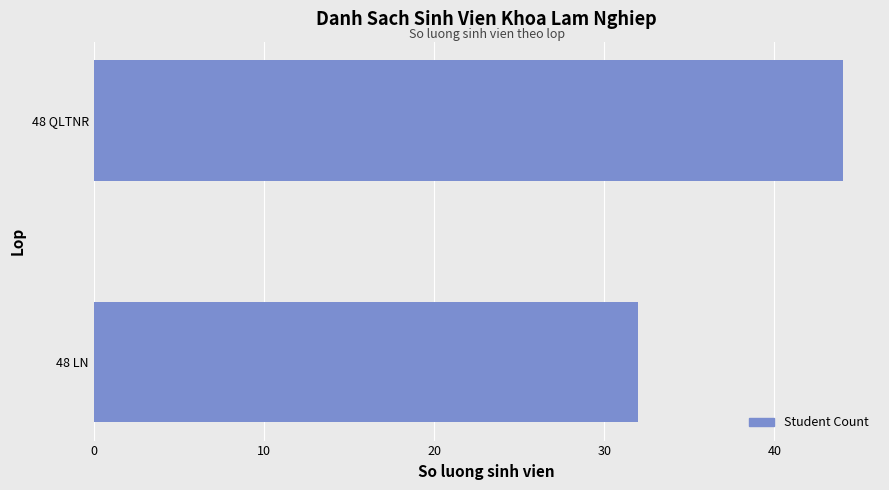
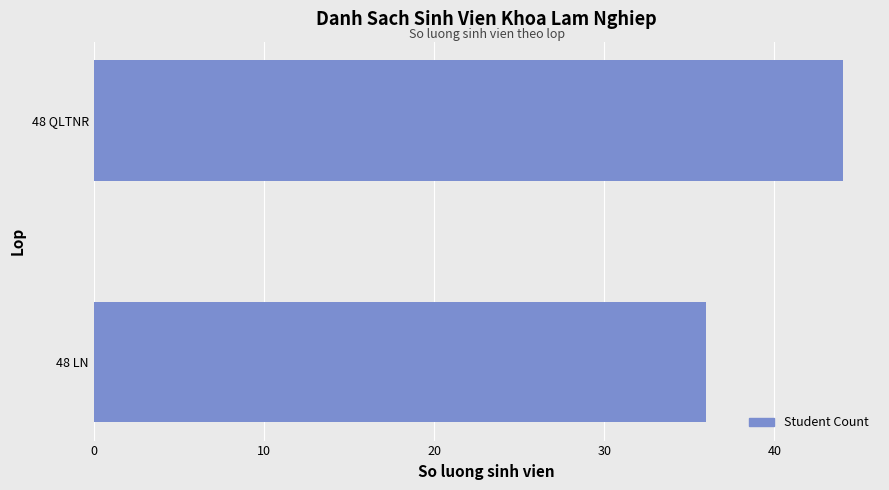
  {
    "48 QLTNR": 44,
-   "48 LN": 32
+   "48 LN": 36
  }
